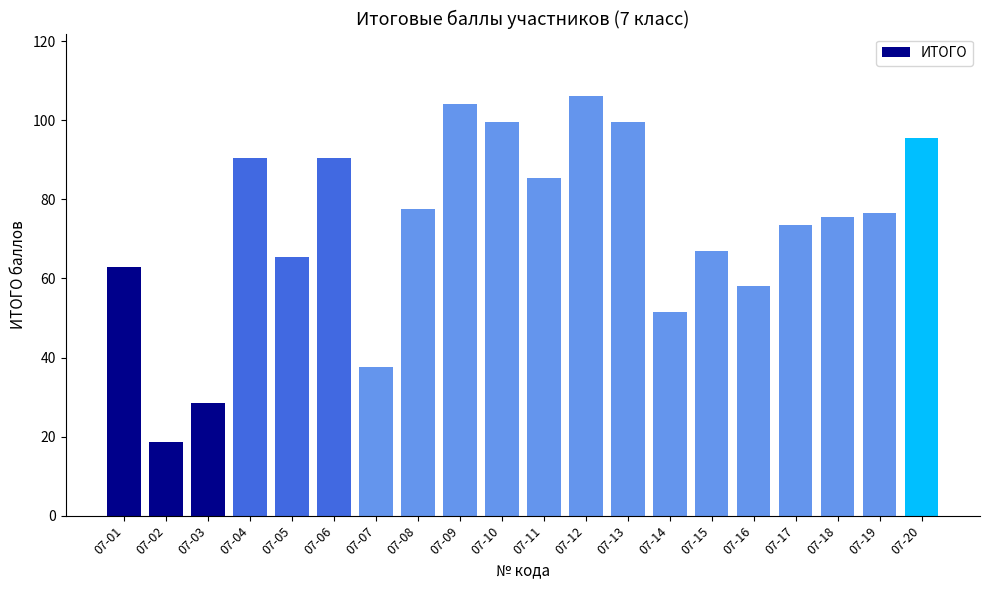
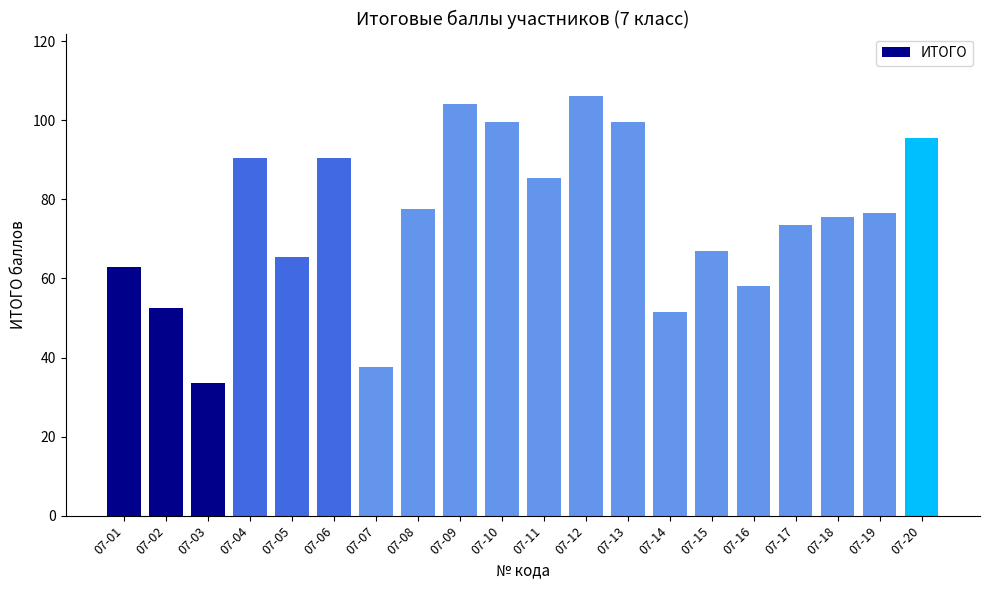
  {
    "07-01": 63,
-   "07-02": 19,
-   "07-03": 29,
+   "07-02": 53,
+   "07-03": 34,
    "07-04": 91,
    "07-05": 66,
    "07-06": 91,
    "07-07": 38,
    "07-08": 78,
    "07-09": 104,
    "07-10": 100,
    "07-11": 85,
    "07-12": 106,
    "07-13": 100,
    "07-14": 52,
    "07-15": 67,
    "07-16": 58,
    "07-17": 74,
    "07-18": 76,
    "07-19": 77,
    "07-20": 96
  }
